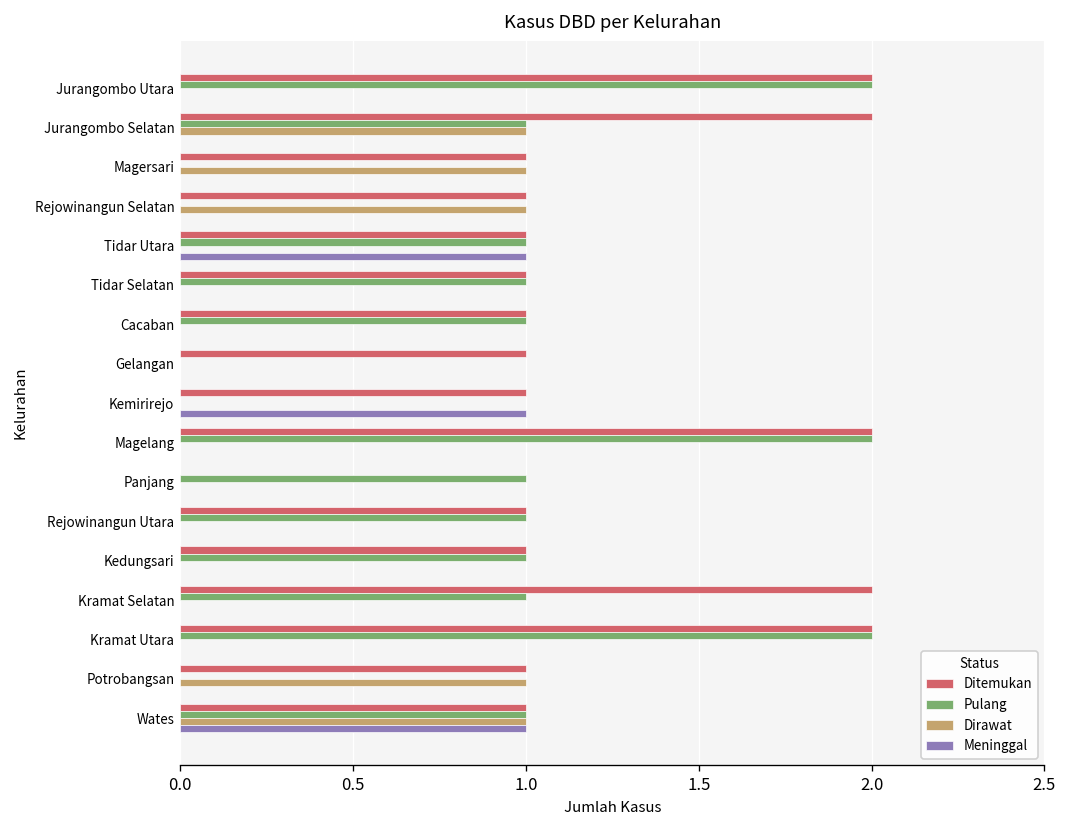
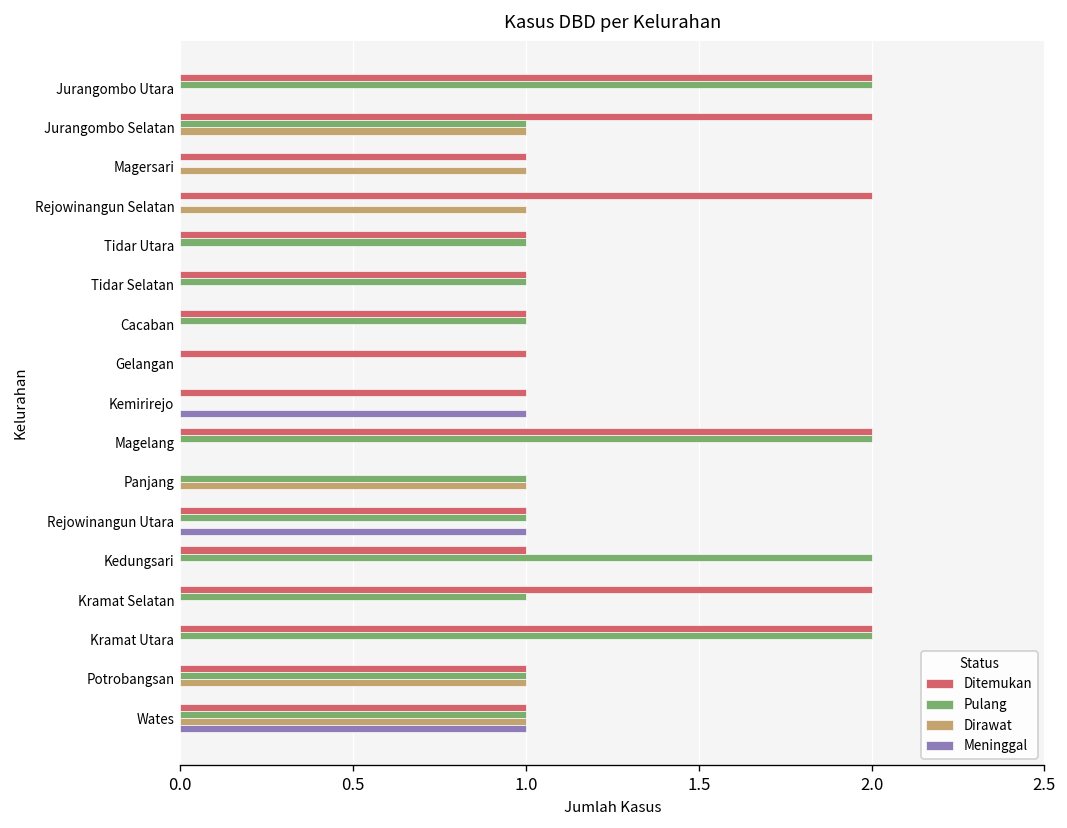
  {
    "Ditemukan": {
      "Jurangombo Utara": 2,
      "Jurangombo Selatan": 2,
      "Magersari": 1,
-     "Rejowinangun Selatan": 1,
+     "Rejowinangun Selatan": 2,
      "Tidar Utara": 1,
      "Tidar Selatan": 1,
      "Cacaban": 1,
      "Gelangan": 1,
      "Kemirirejo": 1,
      "Magelang": 2,
      "Panjang": 0,
      "Rejowinangun Utara": 1,
      "Kedungsari": 1,
      "Kramat Selatan": 2,
      "Kramat Utara": 2,
      "Potrobangsan": 1,
      "Wates": 1
    },
    "Pulang": {
      "Jurangombo Utara": 2,
      "Jurangombo Selatan": 1,
      "Magersari": 0,
      "Rejowinangun Selatan": 0,
      "Tidar Utara": 1,
      "Tidar Selatan": 1,
      "Cacaban": 1,
      "Gelangan": 0,
      "Kemirirejo": 0,
      "Magelang": 2,
      "Panjang": 1,
      "Rejowinangun Utara": 1,
-     "Kedungsari": 1,
+     "Kedungsari": 2,
      "Kramat Selatan": 1,
      "Kramat Utara": 2,
-     "Potrobangsan": 0,
+     "Potrobangsan": 1,
      "Wates": 1
    },
    "Dirawat": {
      "Jurangombo Utara": 0,
      "Jurangombo Selatan": 1,
      "Magersari": 1,
      "Rejowinangun Selatan": 1,
      "Tidar Utara": 0,
      "Tidar Selatan": 0,
      "Cacaban": 0,
      "Gelangan": 0,
      "Kemirirejo": 0,
      "Magelang": 0,
-     "Panjang": 0,
+     "Panjang": 1,
      "Rejowinangun Utara": 0,
      "Kedungsari": 0,
      "Kramat Selatan": 0,
      "Kramat Utara": 0,
      "Potrobangsan": 1,
      "Wates": 1
    },
    "Meninggal": {
      "Jurangombo Utara": 0,
      "Jurangombo Selatan": 0,
      "Magersari": 0,
      "Rejowinangun Selatan": 0,
-     "Tidar Utara": 1,
+     "Tidar Utara": 0,
      "Tidar Selatan": 0,
      "Cacaban": 0,
      "Gelangan": 0,
      "Kemirirejo": 1,
      "Magelang": 0,
      "Panjang": 0,
-     "Rejowinangun Utara": 0,
+     "Rejowinangun Utara": 1,
      "Kedungsari": 0,
      "Kramat Selatan": 0,
      "Kramat Utara": 0,
      "Potrobangsan": 0,
      "Wates": 1
    }
  }
